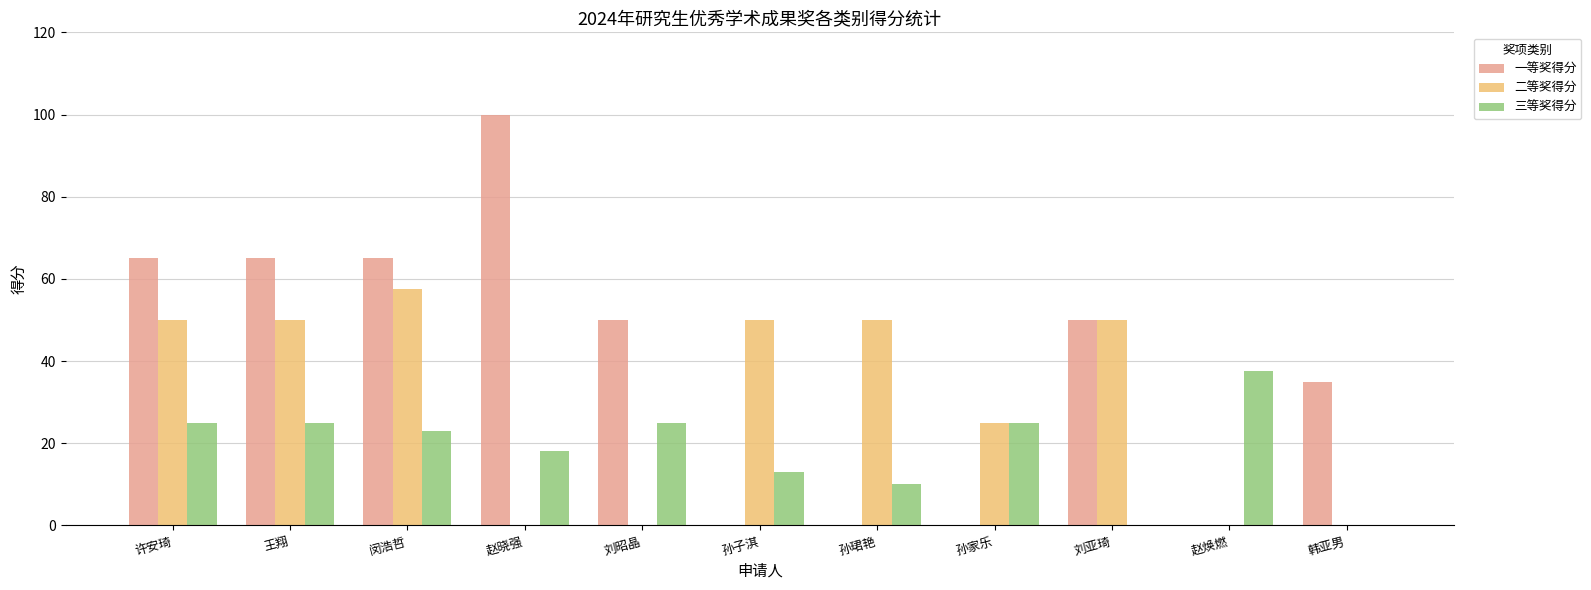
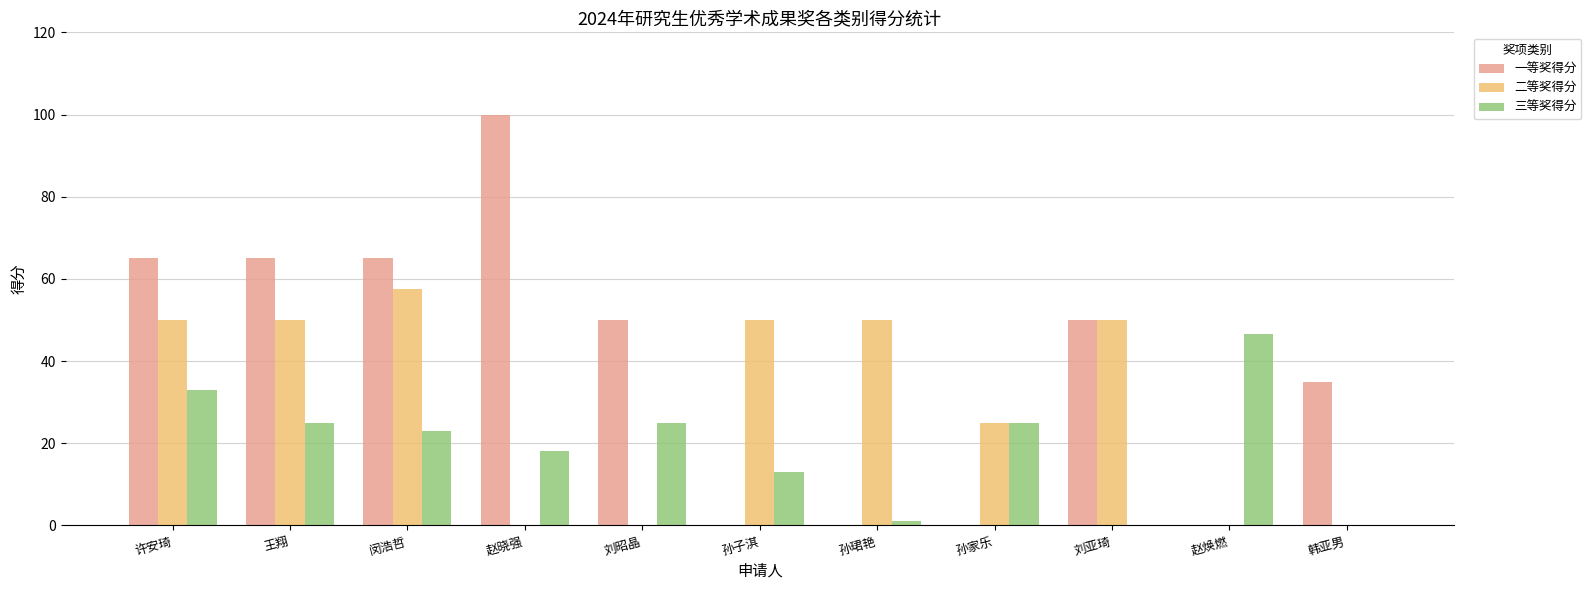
  {
    "三等奖得分": {
-     "许安琦": 25,
+     "许安琦": 33,
      "王翔": 25,
      "闵浩哲": 23,
      "赵晓强": 18,
      "刘昭晶": 25,
      "孙子淇": 13,
-     "孙珺艳": 10,
+     "孙珺艳": 1,
      "孙家乐": 25,
      "刘亚琦": 0,
-     "赵焕燃": 38,
+     "赵焕燃": 47,
      "韩亚男": 0
    }
  }
